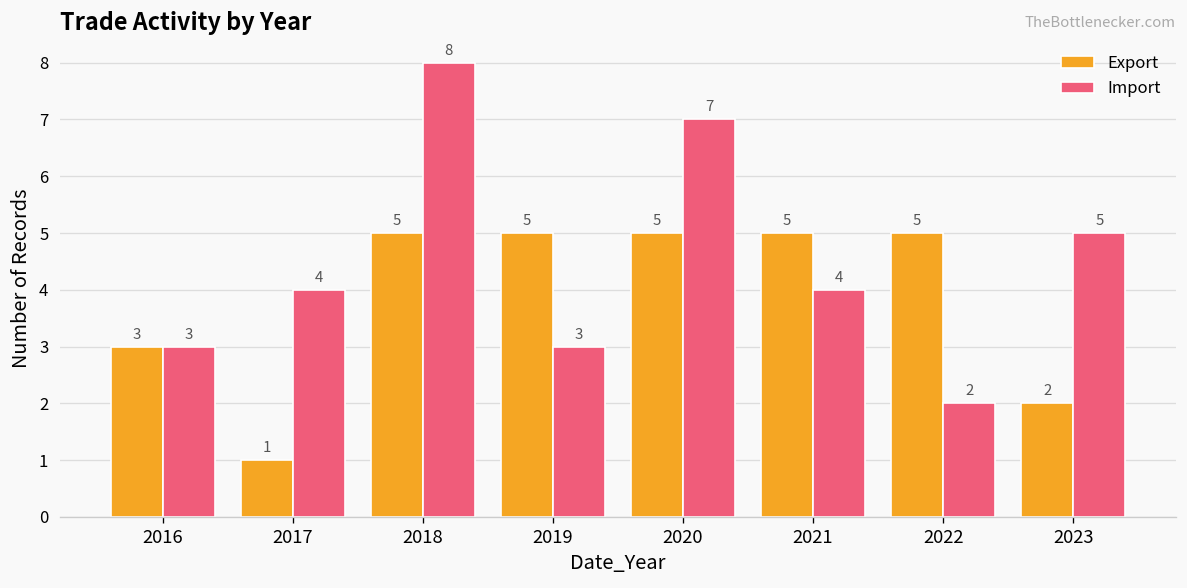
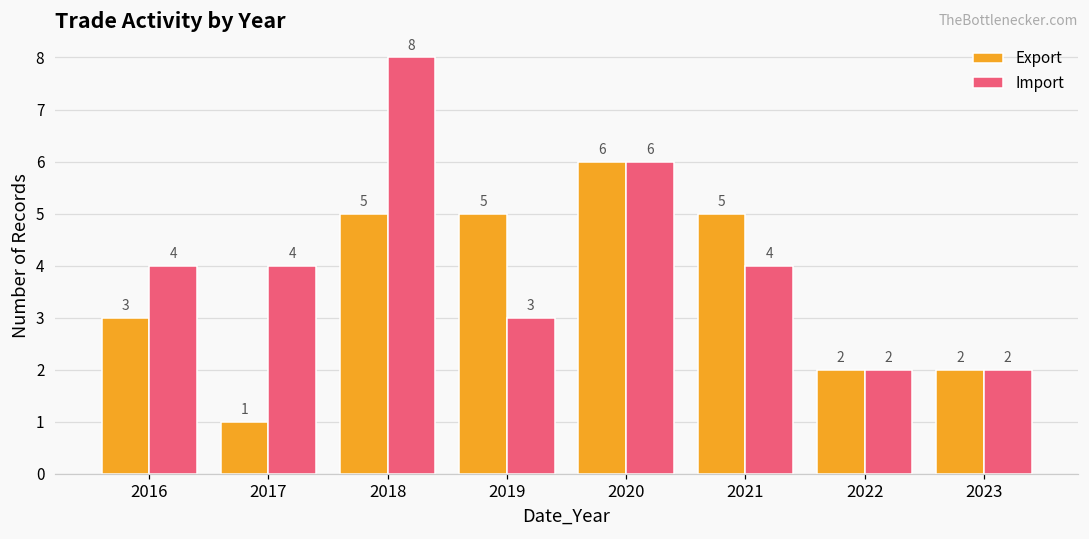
  {
    "Export": {
      "2016": 3,
      "2017": 1,
      "2018": 5,
      "2019": 5,
-     "2020": 5,
+     "2020": 6,
      "2021": 5,
-     "2022": 5,
+     "2022": 2,
      "2023": 2
    },
    "Import": {
-     "2016": 3,
+     "2016": 4,
      "2017": 4,
      "2018": 8,
      "2019": 3,
-     "2020": 7,
+     "2020": 6,
      "2021": 4,
      "2022": 2,
-     "2023": 5
+     "2023": 2
    }
  }
